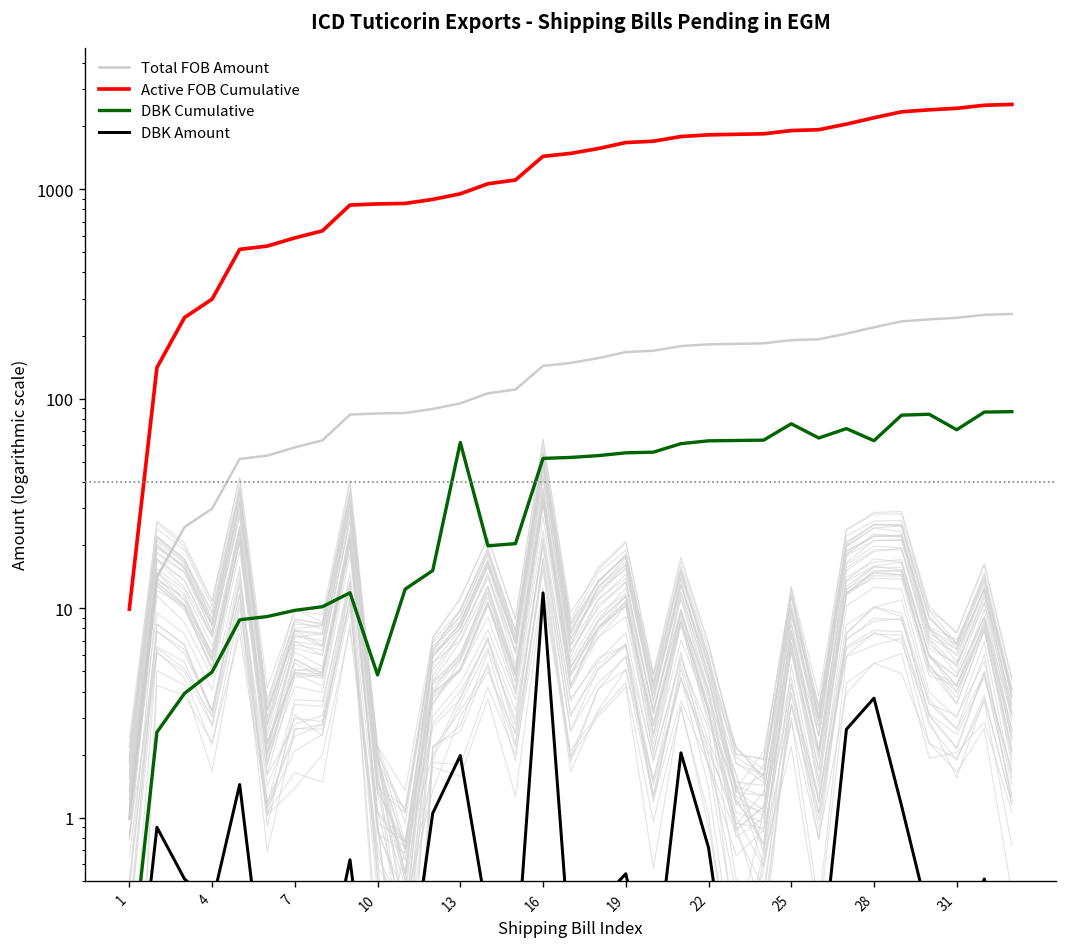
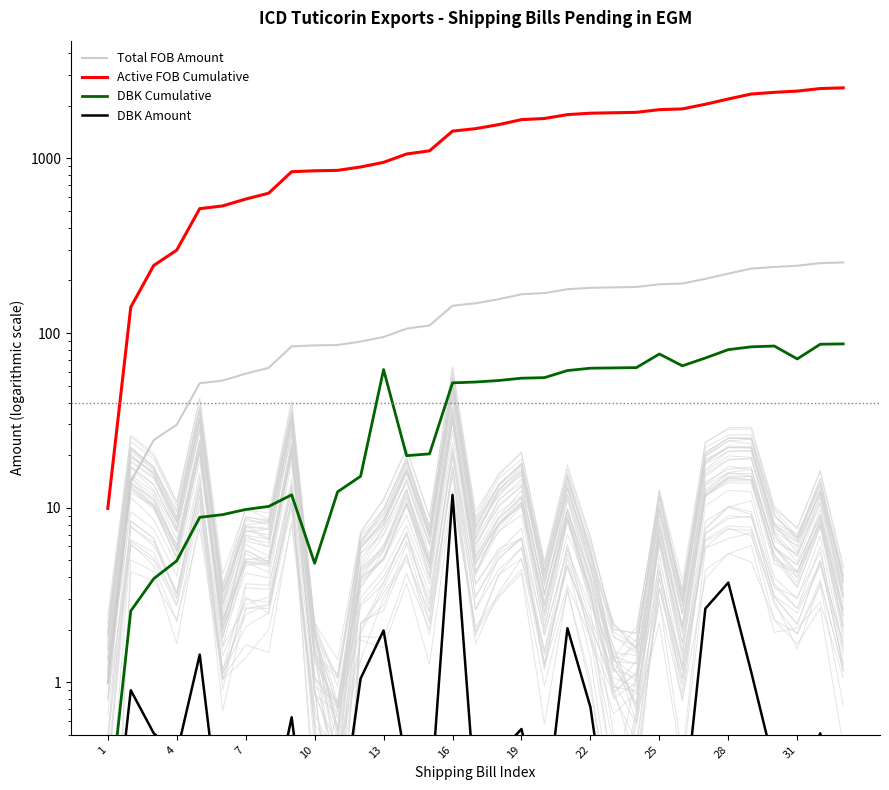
  {
    "Active FOB Cumulative": {
      "1": 10,
      "4": 300,
      "7": 580,
      "10": 800,
      "13": 900,
      "16": 1400,
      "19": 1700,
      "22": 1800,
      "25": 1900,
      "28": 2200,
      "31": 2400
    },
    "DBK Cumulative": {
      "10": 4.8,
      "13": 62,
      "19": 55,
      "22": 63,
      "25": 80,
-     "28": 63,
+     "28": 80,
      "31": 71
    },
    "DBK Amount": {
      "13": 2,
      "19": 0.54,
      "22": 0.72,
      "28": 3.7
    }
  }
